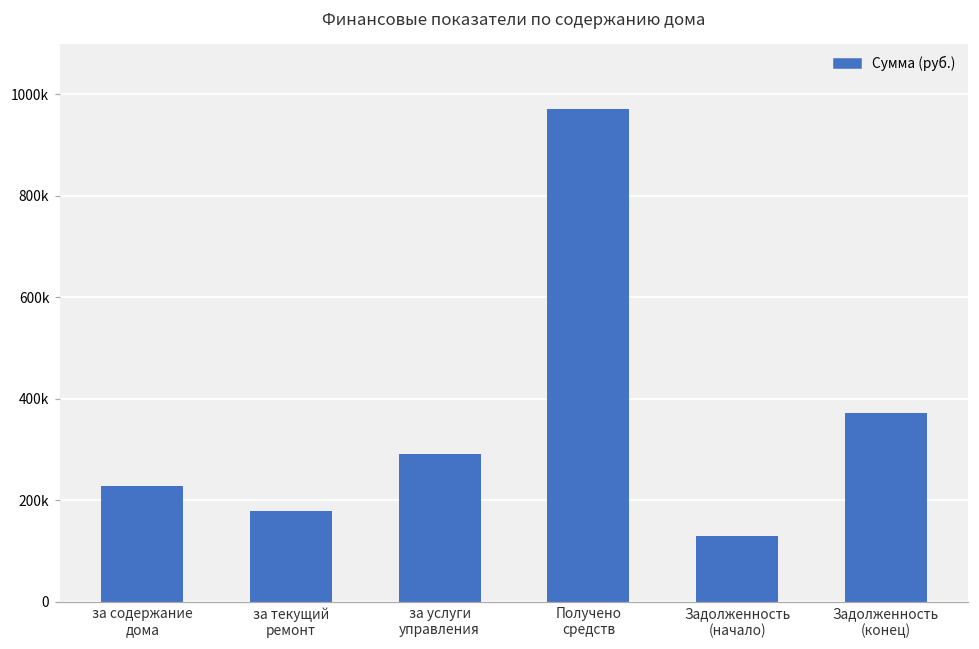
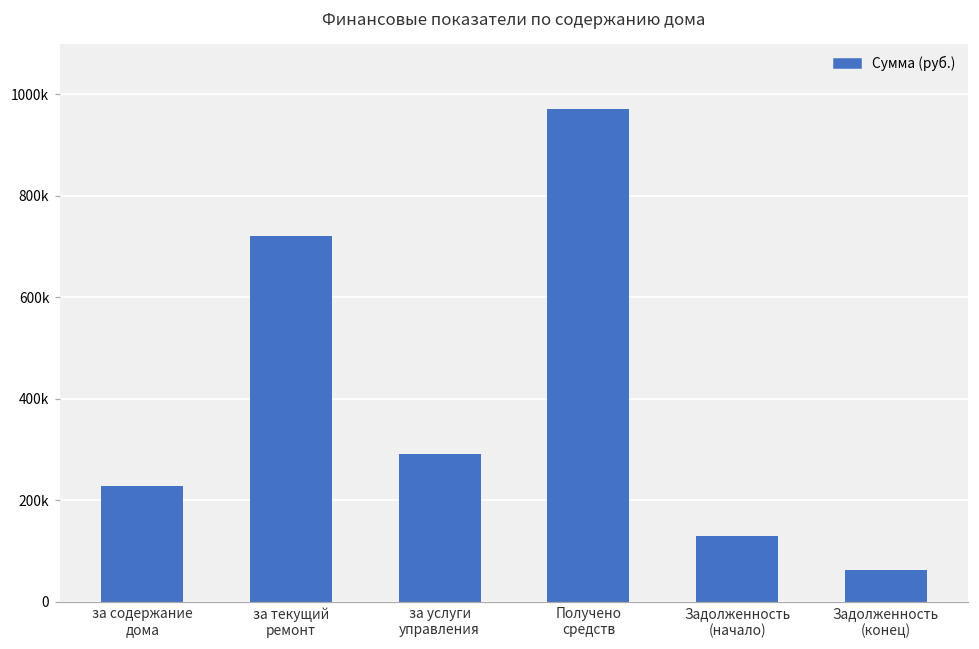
  {
    "за содержание дома": 230000,
-   "за текущий ремонт": 180000,
+   "за текущий ремонт": 720000,
    "за услуги управления": 290000,
    "Получено средств": 970000,
    "Задолженность (начало)": 130000,
-   "Задолженность (конец)": 370000
+   "Задолженность (конец)": 60000
  }
